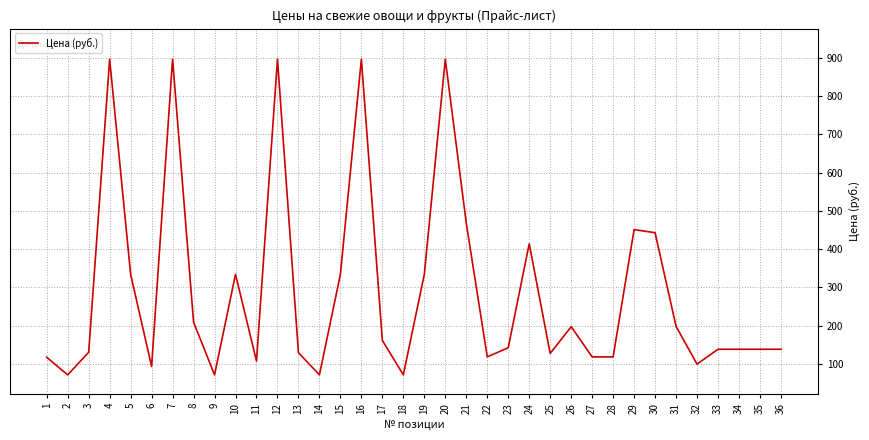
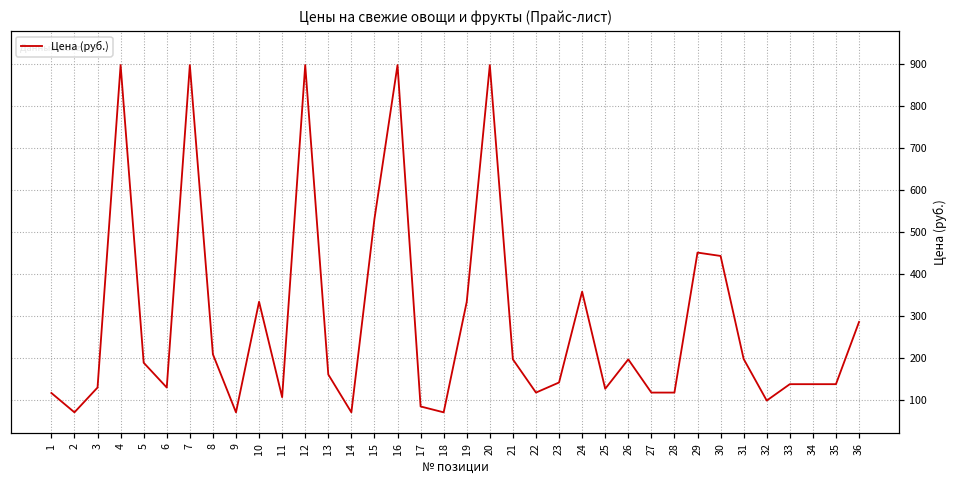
  {
    "1": 120,
    "2": 70,
    "3": 130,
    "4": 900,
-   "5": 330,
-   "6": 90,
+   "5": 190,
+   "6": 130,
    "7": 900,
    "8": 210,
    "9": 70,
    "10": 330,
    "11": 110,
    "12": 900,
-   "13": 130,
+   "13": 160,
    "14": 70,
-   "15": 330,
+   "15": 530,
    "16": 900,
-   "17": 160,
+   "17": 90,
    "18": 70,
    "19": 330,
    "20": 900,
-   "21": 470,
+   "21": 200,
    "22": 120,
    "23": 140,
-   "24": 410,
+   "24": 360,
    "25": 130,
    "26": 200,
    "27": 120,
    "28": 120,
    "29": 450,
    "30": 440,
    "31": 200,
    "32": 100,
    "33": 140,
    "34": 140,
    "35": 140,
-   "36": 140
+   "36": 290
  }
